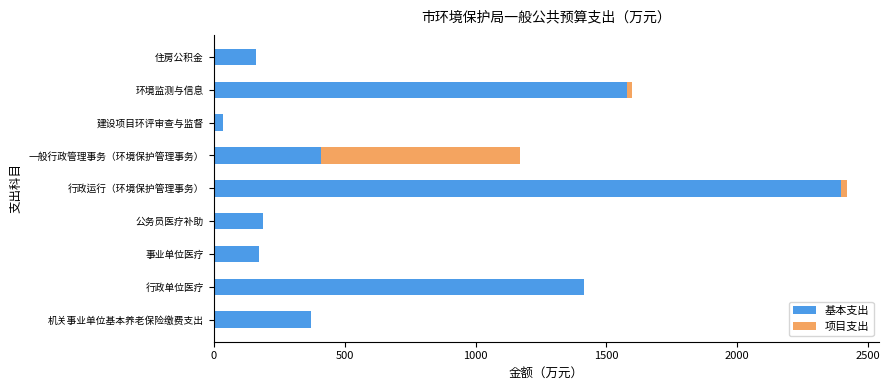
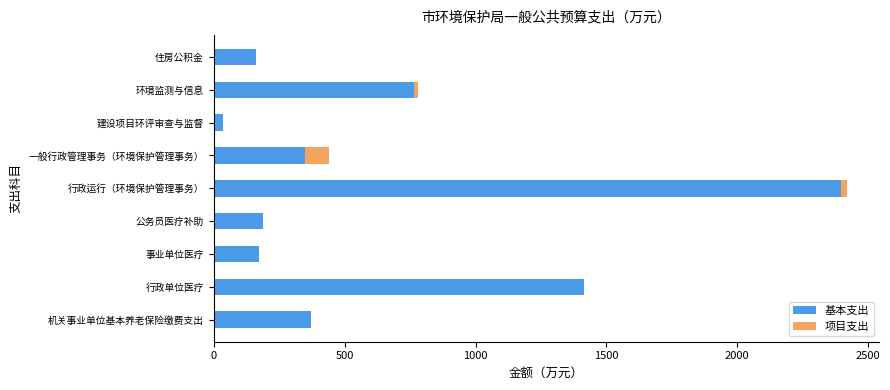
  {
    "基本支出": {
      "住房公积金": 160,
-     "环境监测与信息": 1580,
+     "环境监测与信息": 760,
      "建设项目环评审查与监督": 40,
-     "一般行政管理事务（环境保护管理事务）": 410,
+     "一般行政管理事务（环境保护管理事务）": 350,
      "行政运行（环境保护管理事务）": 2400,
      "公务员医疗补助": 190,
      "事业单位医疗": 170,
      "行政单位医疗": 1410,
      "机关事业单位基本养老保险缴费支出": 370
    },
    "项目支出": {
      "住房公积金": 0,
      "环境监测与信息": 20,
      "建设项目环评审查与监督": 0,
-     "一般行政管理事务（环境保护管理事务）": 760,
+     "一般行政管理事务（环境保护管理事务）": 90,
      "行政运行（环境保护管理事务）": 30,
      "公务员医疗补助": 0,
      "事业单位医疗": 0,
      "行政单位医疗": 0,
      "机关事业单位基本养老保险缴费支出": 0
    }
  }
